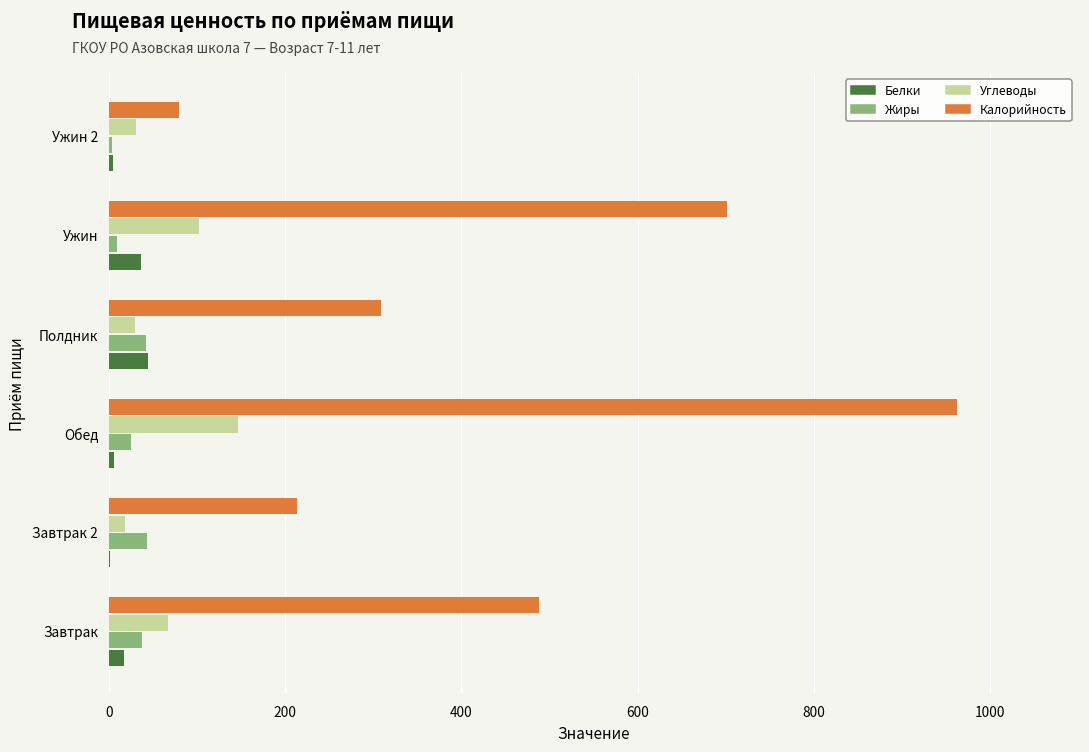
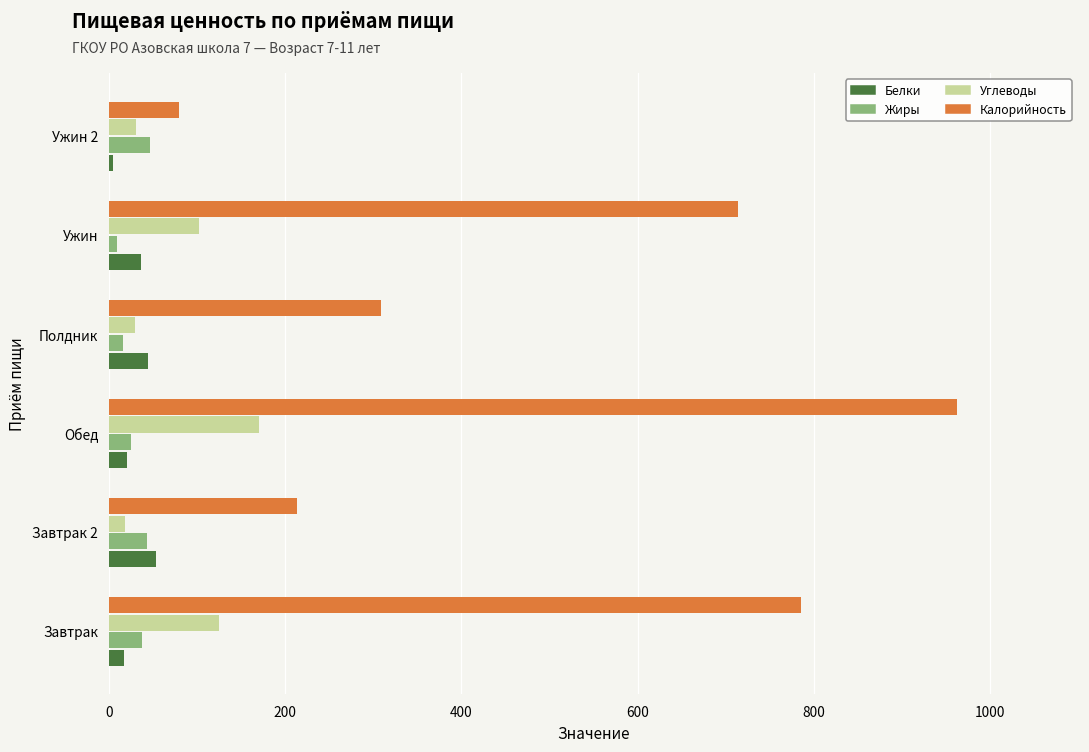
  {
    "Белки": {
      "Ужин 2": 0,
      "Ужин": 40,
      "Полдник": 40,
-     "Обед": 10,
-     "Завтрак 2": 0,
+     "Обед": 20,
+     "Завтрак 2": 50,
      "Завтрак": 20
    },
    "Жиры": {
-     "Ужин 2": 0,
+     "Ужин 2": 50,
      "Ужин": 10,
-     "Полдник": 40,
+     "Полдник": 20,
      "Обед": 30,
      "Завтрак 2": 40,
      "Завтрак": 40
    },
    "Углеводы": {
      "Ужин 2": 30,
      "Ужин": 100,
      "Полдник": 30,
-     "Обед": 150,
+     "Обед": 170,
      "Завтрак 2": 20,
-     "Завтрак": 70
+     "Завтрак": 120
    },
    "Калорийность": {
      "Ужин 2": 80,
-     "Ужин": 700,
+     "Ужин": 710,
      "Полдник": 310,
      "Обед": 960,
      "Завтрак 2": 210,
-     "Завтрак": 490
+     "Завтрак": 790
    }
  }
